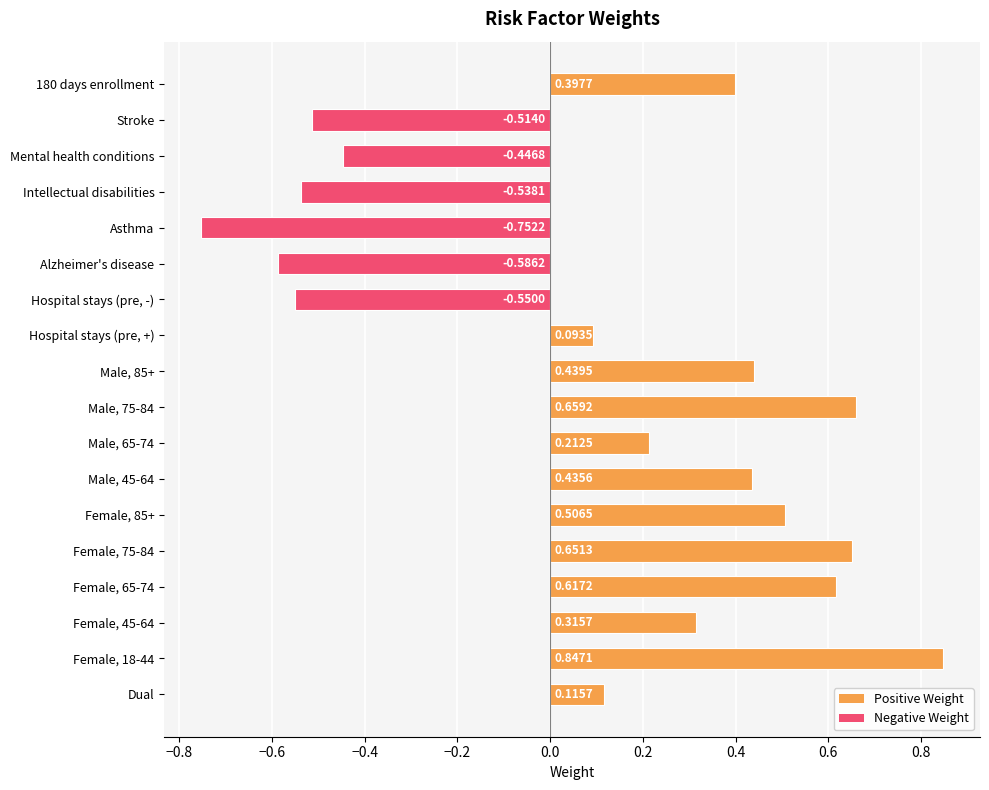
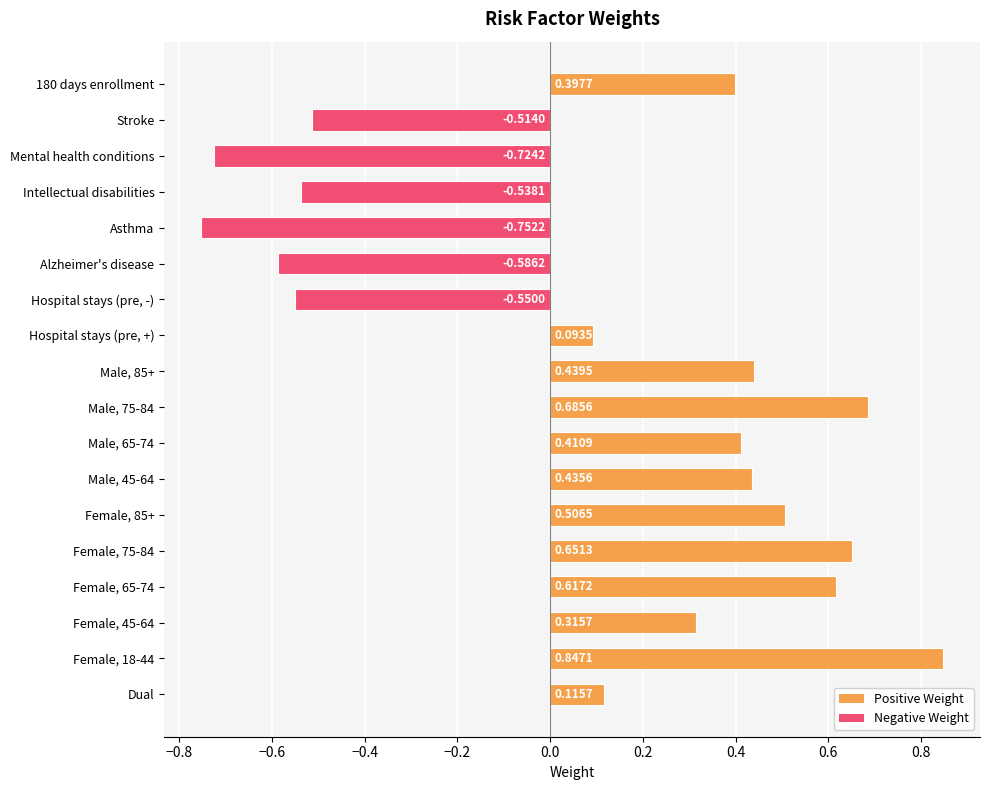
  {
    "180 days enrollment": 0.3977,
    "Stroke": -0.5140,
-   "Mental health conditions": -0.4468,
+   "Mental health conditions": -0.7242,
    "Intellectual disabilities": -0.5381,
    "Asthma": -0.7522,
    "Alzheimer's disease": -0.5862,
    "Hospital stays (pre, -)": -0.5500,
    "Hospital stays (pre, +)": 0.0935,
    "Male, 85+": 0.4395,
-   "Male, 75-84": 0.6592,
-   "Male, 65-74": 0.2125,
+   "Male, 75-84": 0.6856,
+   "Male, 65-74": 0.4109,
    "Male, 45-64": 0.4356,
    "Female, 85+": 0.5065,
    "Female, 75-84": 0.6513,
    "Female, 65-74": 0.6172,
    "Female, 45-64": 0.3157,
    "Female, 18-44": 0.8471,
    "Dual": 0.1157
  }
